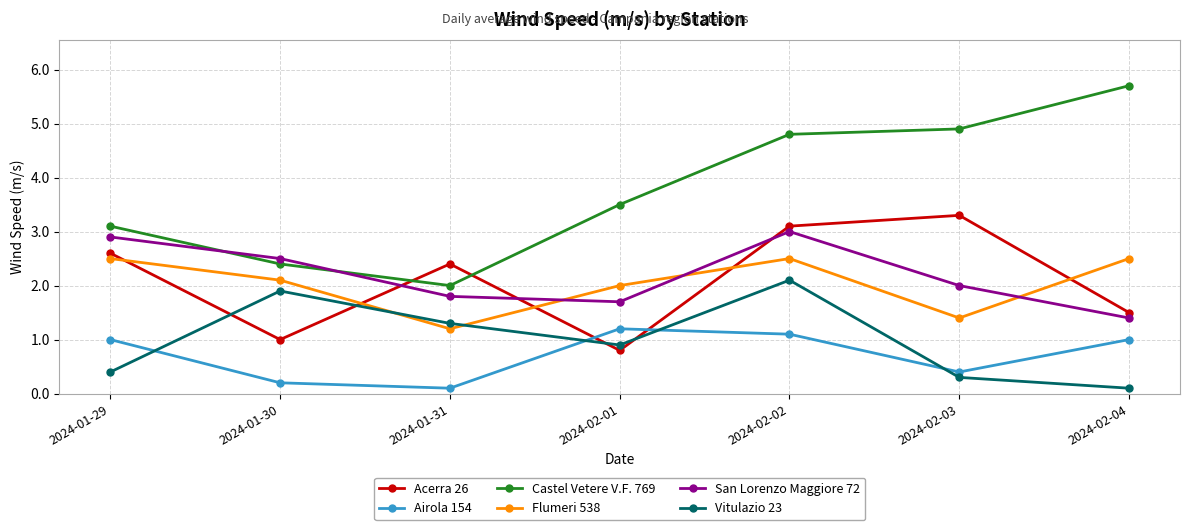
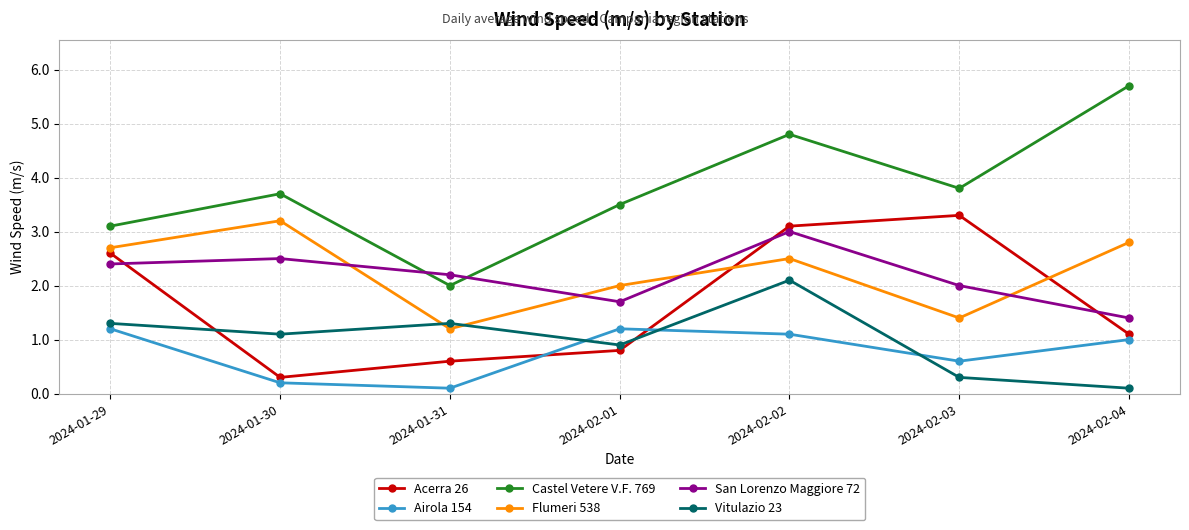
  {
    "Acerra 26": {
      "2024-01-29": 2.6,
-     "2024-01-30": 1.0,
-     "2024-01-31": 2.4,
+     "2024-01-30": 0.3,
+     "2024-01-31": 0.6,
      "2024-02-01": 0.8,
      "2024-02-02": 3.1,
      "2024-02-03": 3.3,
-     "2024-02-04": 1.5
+     "2024-02-04": 1.1
    },
    "Airola 154": {
-     "2024-01-29": 1.0,
+     "2024-01-29": 1.2,
      "2024-01-30": 0.2,
      "2024-01-31": 0.1,
      "2024-02-01": 1.2,
      "2024-02-02": 1.1,
-     "2024-02-03": 0.4,
+     "2024-02-03": 0.6,
      "2024-02-04": 1.0
    },
    "Castel Vetere V.F. 769": {
      "2024-01-29": 3.1,
-     "2024-01-30": 2.4,
+     "2024-01-30": 3.7,
      "2024-01-31": 2.0,
      "2024-02-01": 3.5,
      "2024-02-02": 4.8,
-     "2024-02-03": 4.9,
+     "2024-02-03": 3.8,
      "2024-02-04": 5.7
    },
    "Flumeri 538": {
-     "2024-01-29": 2.5,
-     "2024-01-30": 2.1,
+     "2024-01-29": 2.7,
+     "2024-01-30": 3.2,
      "2024-01-31": 1.2,
      "2024-02-01": 2.0,
      "2024-02-02": 2.5,
      "2024-02-03": 1.4,
-     "2024-02-04": 2.5
+     "2024-02-04": 2.8
    },
    "San Lorenzo Maggiore 72": {
-     "2024-01-29": 2.9,
+     "2024-01-29": 2.4,
      "2024-01-30": 2.5,
-     "2024-01-31": 1.8,
+     "2024-01-31": 2.2,
      "2024-02-01": 1.7,
      "2024-02-02": 3.0,
      "2024-02-03": 2.0,
      "2024-02-04": 1.4
    },
    "Vitulazio 23": {
-     "2024-01-29": 0.4,
-     "2024-01-30": 1.9,
+     "2024-01-29": 1.3,
+     "2024-01-30": 1.1,
      "2024-01-31": 1.3,
      "2024-02-01": 0.9,
      "2024-02-02": 2.1,
      "2024-02-03": 0.3,
      "2024-02-04": 0.1
    }
  }
